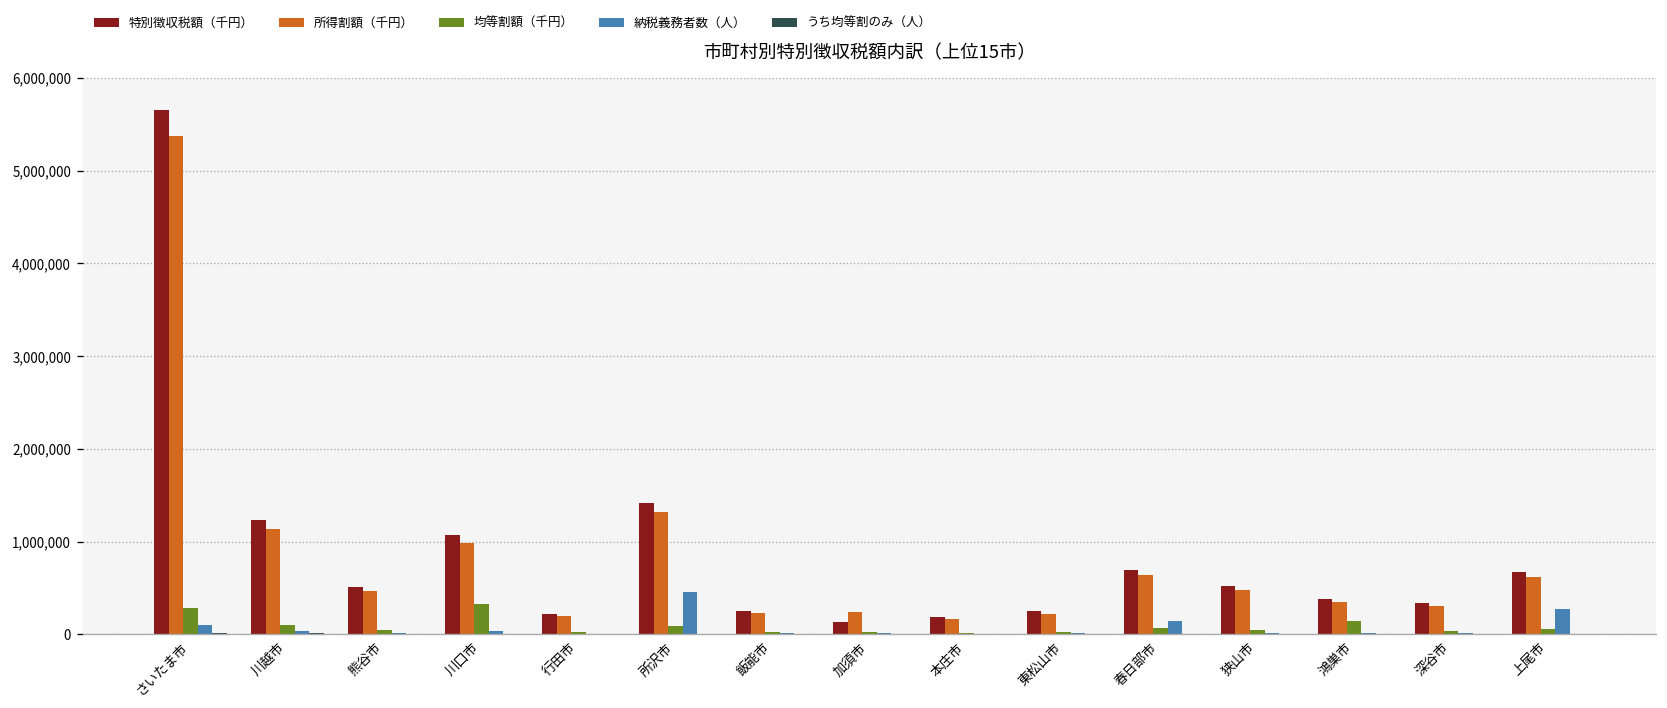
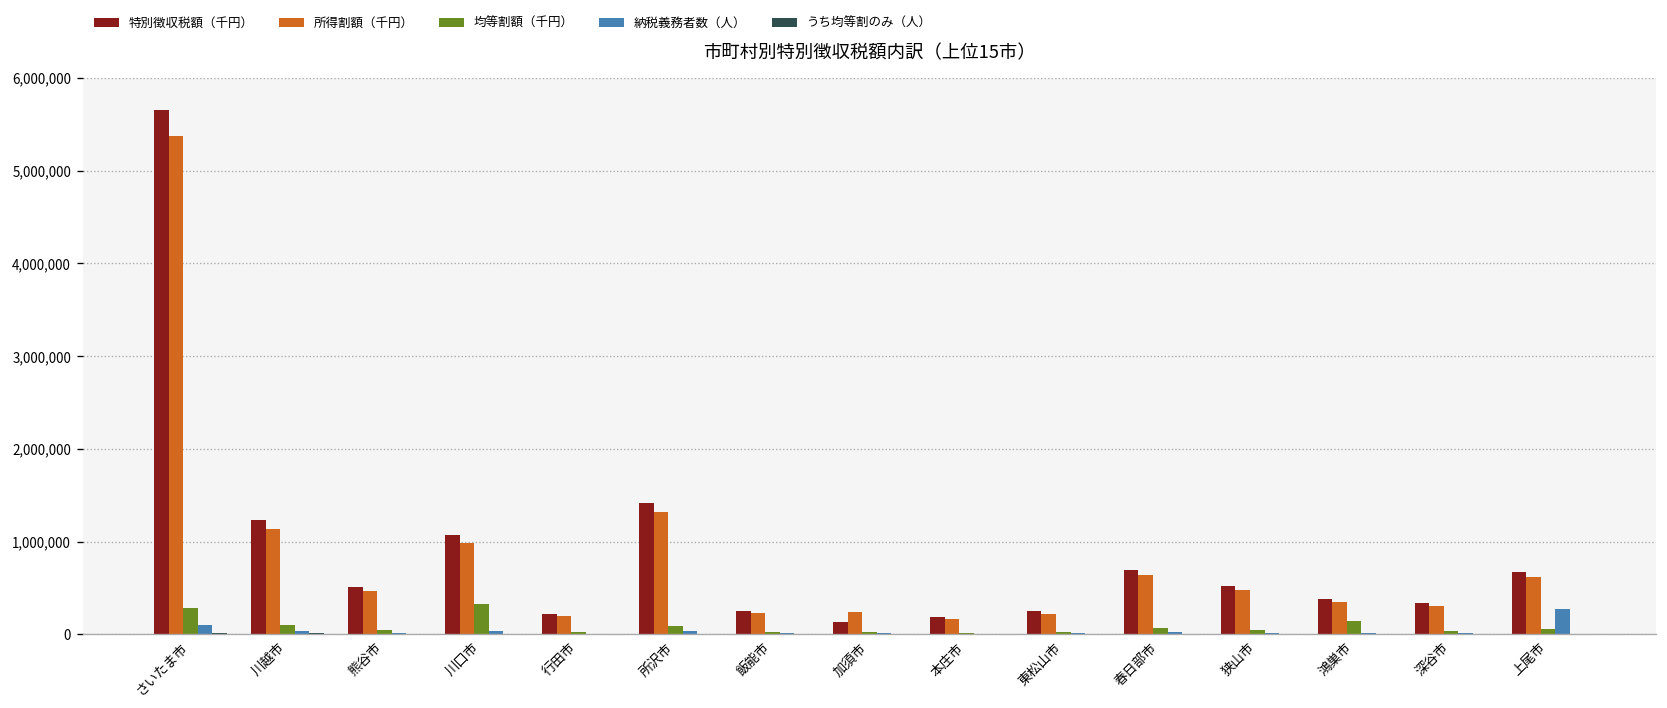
  {
    "特別徴収税額（千円）": {
      "さいたま市": "5,700,000",
      "川越市": "1,200,000",
      "熊谷市": "500,000",
      "川口市": "1,100,000",
      "行田市": "200,000",
      "所沢市": "1,400,000",
      "飯能市": "300,000",
      "加須市": "100,000",
      "本庄市": "200,000",
      "東松山市": "200,000",
      "春日部市": "700,000",
      "狭山市": "500,000",
      "鴻巣市": "400,000",
      "深谷市": "300,000",
      "上尾市": "700,000"
    },
    "所得割額（千円）": {
      "さいたま市": "5,400,000",
      "川越市": "1,100,000",
      "熊谷市": "500,000",
      "川口市": "1,000,000",
      "行田市": "200,000",
      "所沢市": "1,300,000",
      "飯能市": "200,000",
      "加須市": "200,000",
      "本庄市": "200,000",
      "東松山市": "200,000",
      "春日部市": "600,000",
      "狭山市": "500,000",
      "鴻巣市": "300,000",
      "深谷市": "300,000",
      "上尾市": "600,000"
    },
    "均等割額（千円）": {
      "さいたま市": "300,000",
      "川越市": "100,000",
      "熊谷市": "0",
      "川口市": "300,000",
      "所沢市": "100,000",
      "春日部市": "100,000",
      "狭山市": "0",
      "鴻巣市": "100,000",
      "深谷市": "0",
      "上尾市": "100,000"
    },
    "納税義務者数（人）": {
      "さいたま市": "100,000",
      "川越市": "0",
      "川口市": "0",
-     "所沢市": "500,000",
-     "春日部市": "100,000",
+     "所沢市": "0",
+     "春日部市": "0",
      "上尾市": "300,000"
    }
  }
